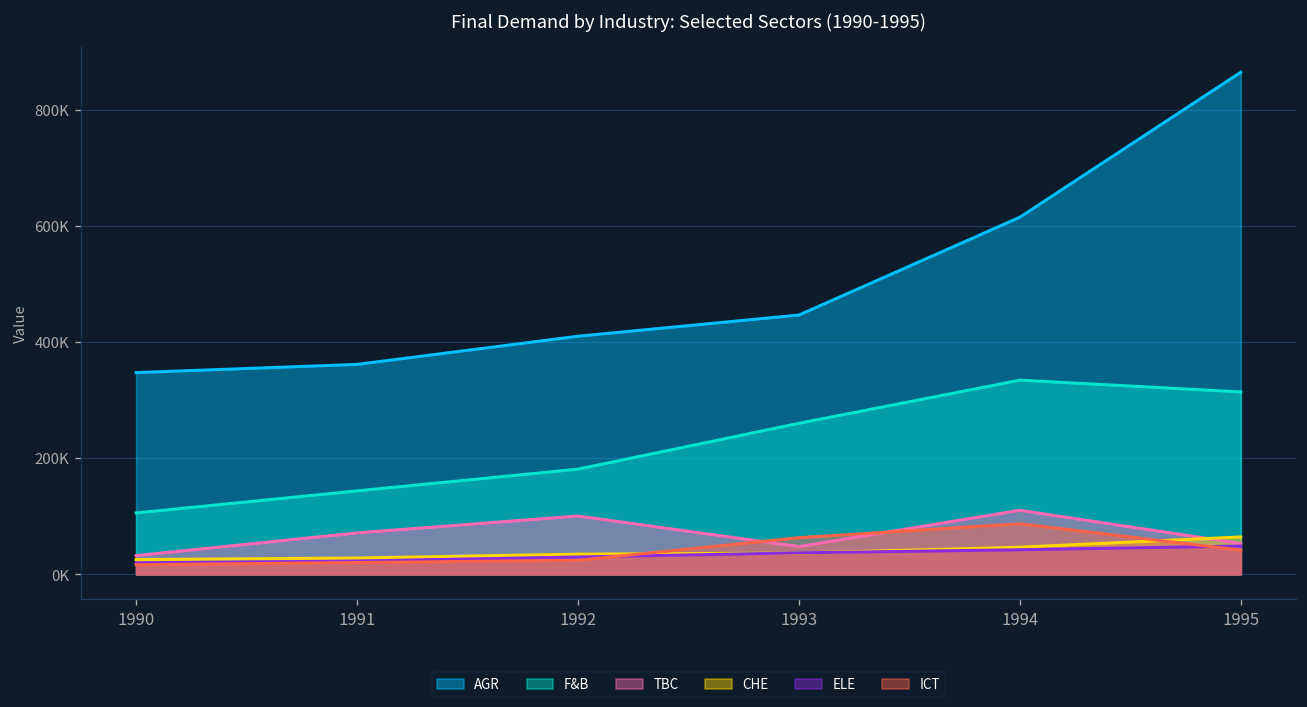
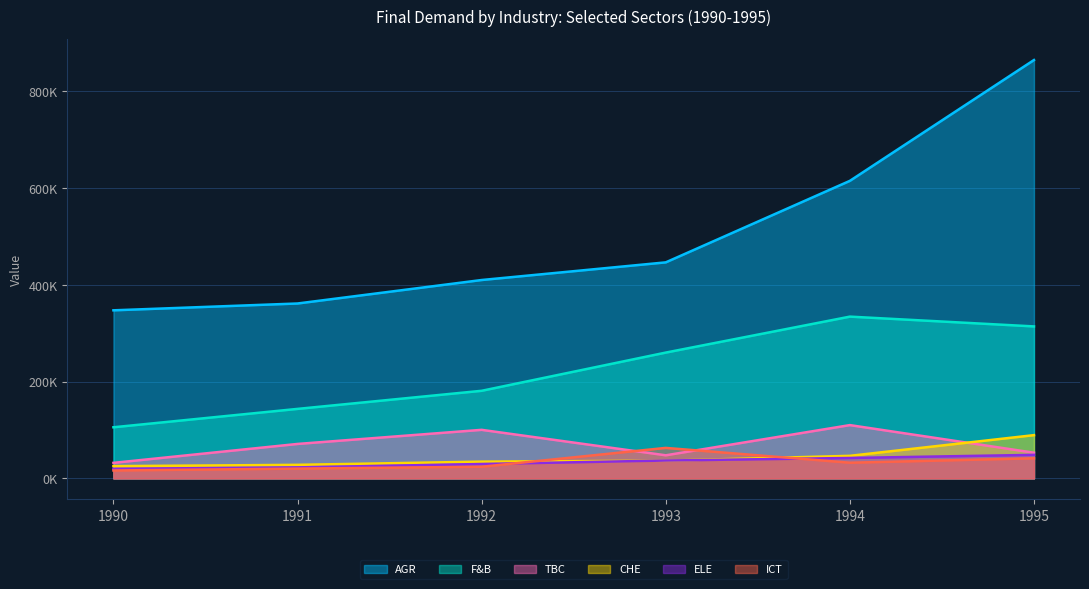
  {
    "TBC": {
      "1990": 30000,
      "1991": 70000,
      "1992": 100000,
      "1993": 50000,
      "1994": 110000
    },
    "CHE": {
      "1990": 30000,
      "1991": 30000,
-     "1995": 60000
+     "1995": 90000
    },
    "ICT": {
      "1992": 20000,
      "1993": 60000,
-     "1994": 90000,
+     "1994": 30000,
      "1995": 40000
    }
  }
